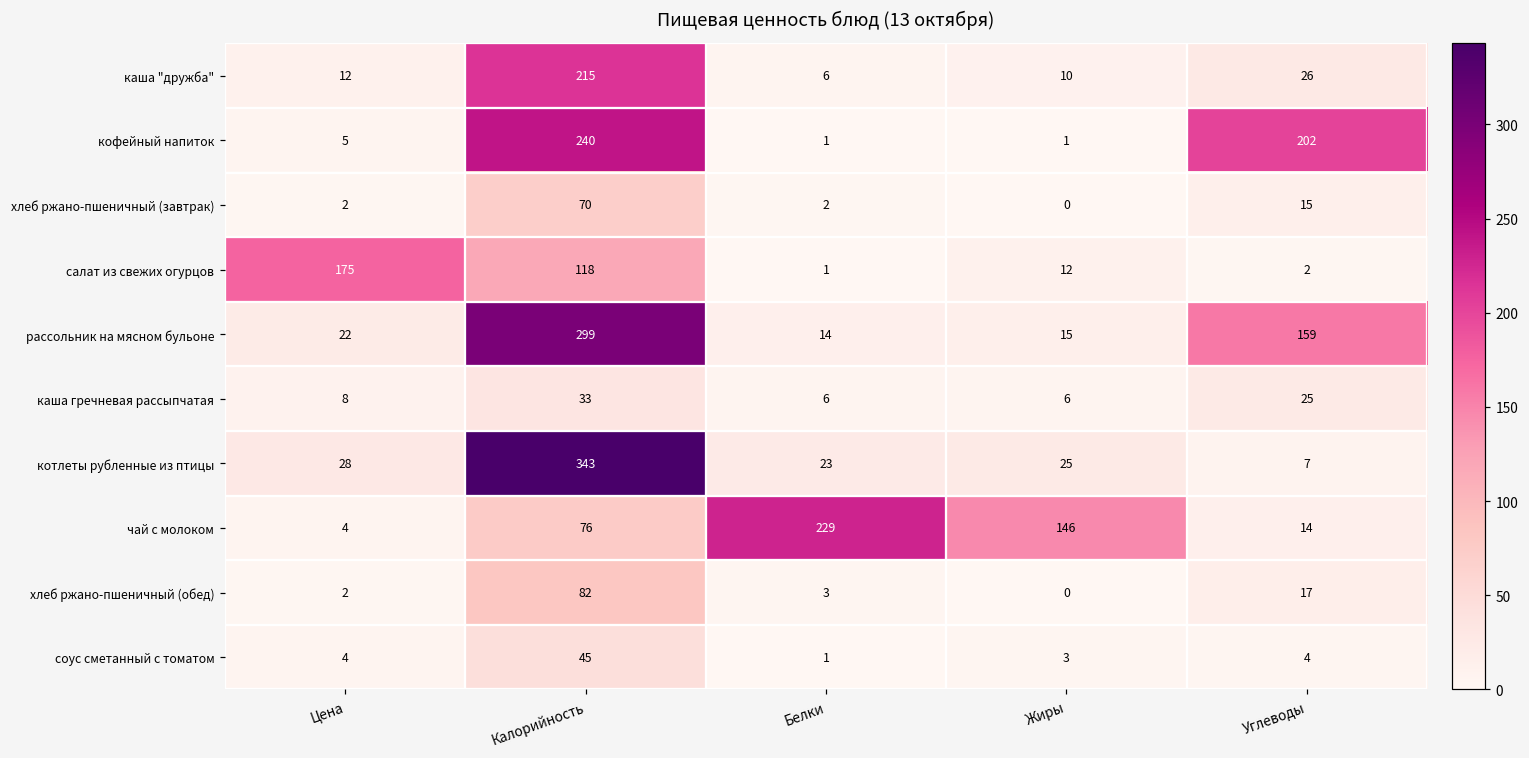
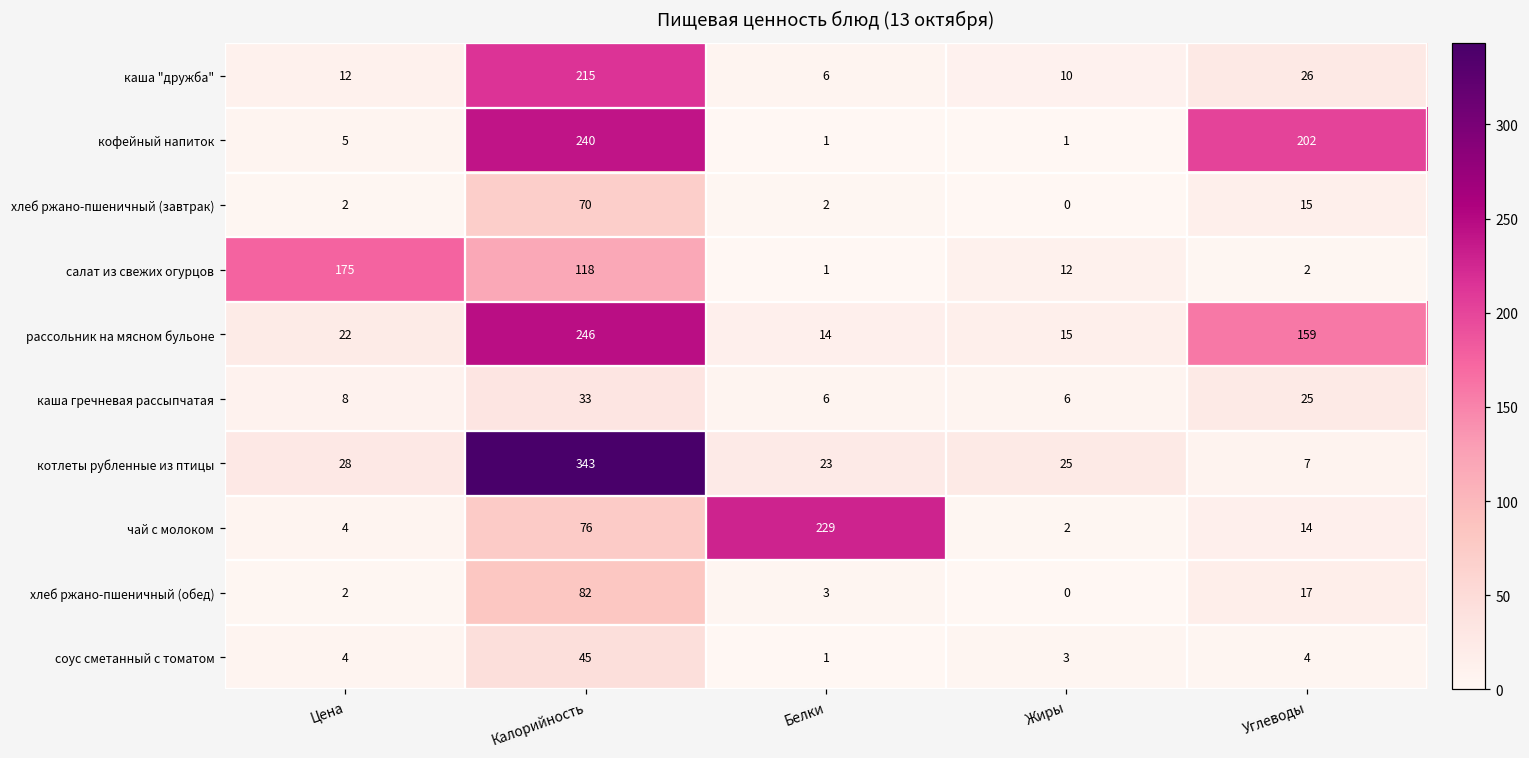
  {
    "каша \"дружба\"": {
      "Цена": 12,
      "Калорийность": 215,
      "Белки": 6,
      "Жиры": 10,
      "Углеводы": 26
    },
    "кофейный напиток": {
      "Цена": 5,
      "Калорийность": 240,
      "Белки": 1,
      "Жиры": 1,
      "Углеводы": 202
    },
    "хлеб ржано-пшеничный (завтрак)": {
      "Цена": 2,
      "Калорийность": 70,
      "Белки": 2,
      "Жиры": 0,
      "Углеводы": 15
    },
    "салат из свежих огурцов": {
      "Цена": 175,
      "Калорийность": 118,
      "Белки": 1,
      "Жиры": 12,
      "Углеводы": 2
    },
    "рассольник на мясном бульоне": {
      "Цена": 22,
-     "Калорийность": 299,
+     "Калорийность": 246,
      "Белки": 14,
      "Жиры": 15,
      "Углеводы": 159
    },
    "каша гречневая рассыпчатая": {
      "Цена": 8,
      "Калорийность": 33,
      "Белки": 6,
      "Жиры": 6,
      "Углеводы": 25
    },
    "котлеты рубленные из птицы": {
      "Цена": 28,
      "Калорийность": 343,
      "Белки": 23,
      "Жиры": 25,
      "Углеводы": 7
    },
    "чай с молоком": {
      "Цена": 4,
      "Калорийность": 76,
      "Белки": 229,
-     "Жиры": 146,
+     "Жиры": 2,
      "Углеводы": 14
    },
    "хлеб ржано-пшеничный (обед)": {
      "Цена": 2,
      "Калорийность": 82,
      "Белки": 3,
      "Жиры": 0,
      "Углеводы": 17
    },
    "соус сметанный с томатом": {
      "Цена": 4,
      "Калорийность": 45,
      "Белки": 1,
      "Жиры": 3,
      "Углеводы": 4
    }
  }
